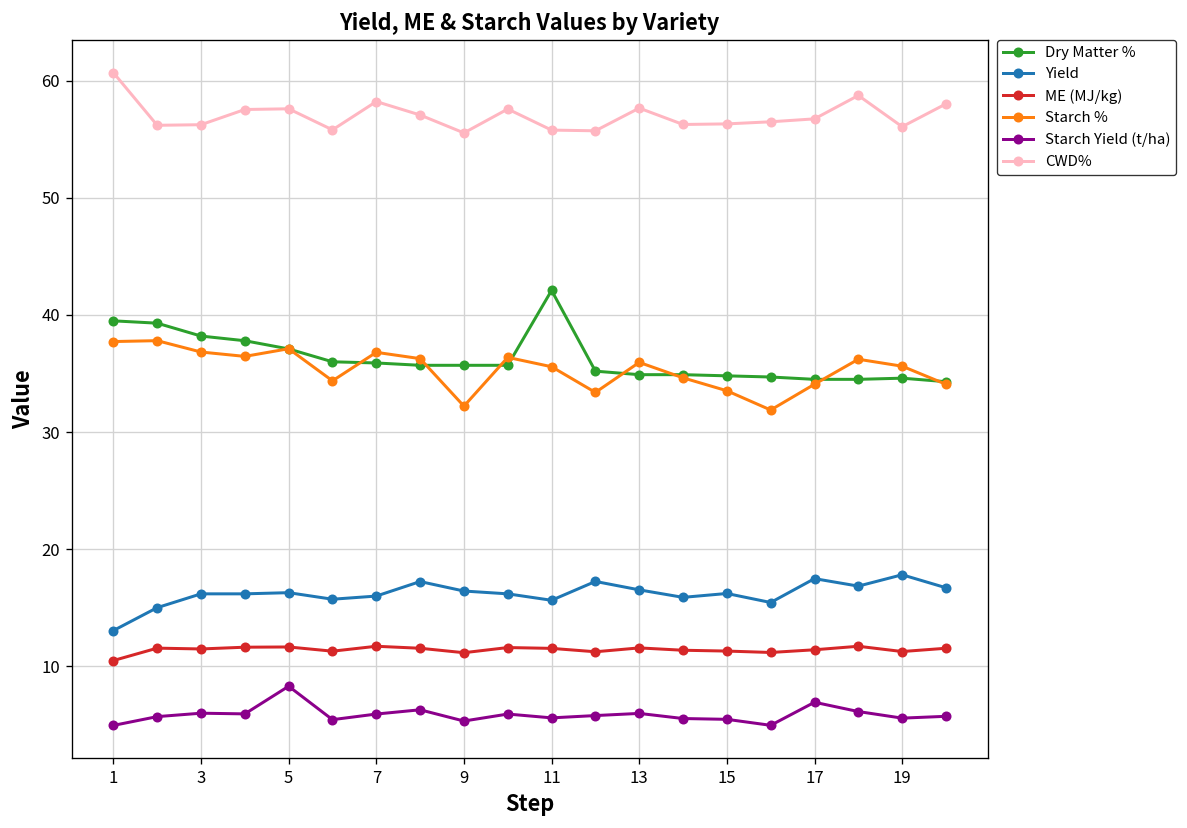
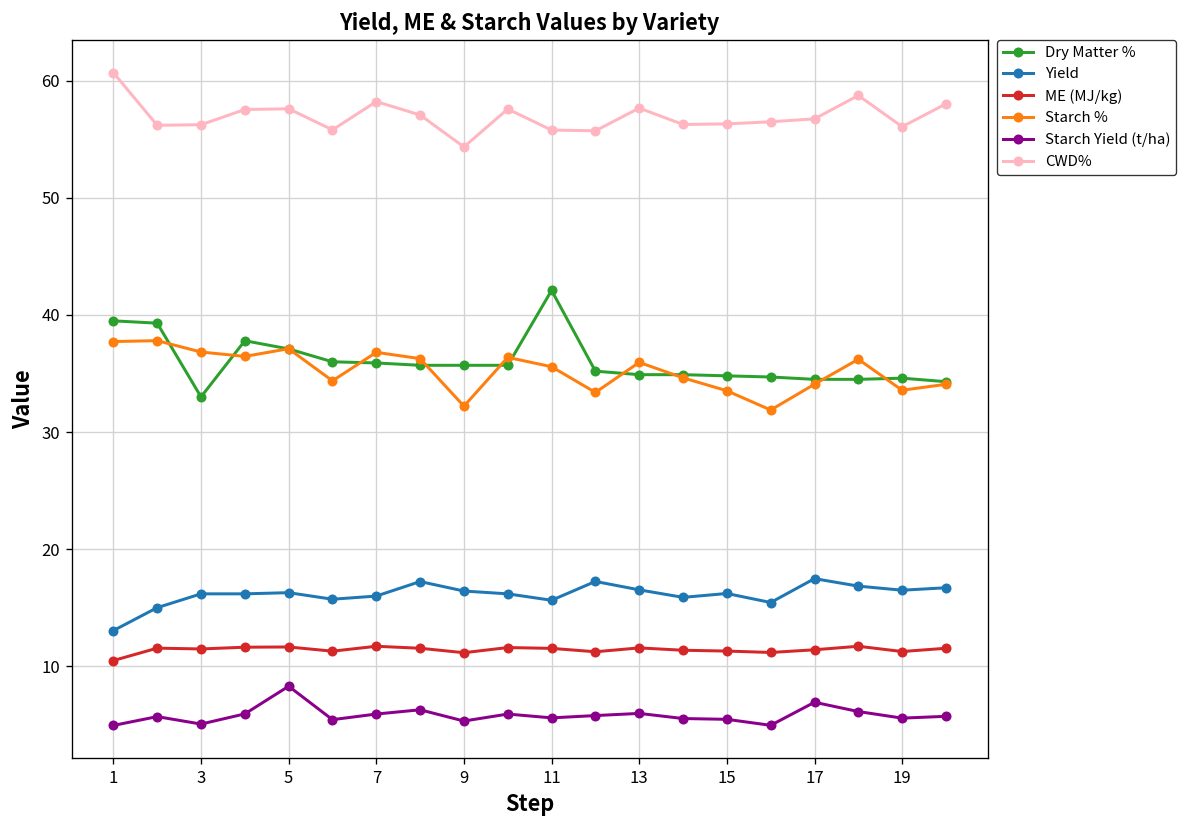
  {
    "Dry Matter %": {
      "1": 40,
-     "3": 38,
+     "3": 33,
      "7": 36,
      "9": 36,
      "11": 42,
      "13": 35,
      "15": 35,
      "17": 35,
      "19": 35
    },
    "Yield": {
      "1": 13,
      "3": 16,
      "5": 16,
      "7": 16,
      "9": 16,
      "11": 16,
      "13": 17,
      "15": 16,
      "17": 17,
-     "19": 18
+     "19": 16
    },
    "ME (MJ/kg)": {
      "1": 10,
      "3": 11,
      "5": 12,
      "7": 12,
      "9": 11,
      "11": 12,
      "13": 12,
      "15": 11,
      "17": 11,
      "19": 11
    },
    "Starch %": {
      "1": 38,
      "3": 37,
      "7": 37,
      "9": 32,
      "11": 36,
      "13": 36,
      "15": 34,
      "17": 34,
-     "19": 36
+     "19": 34
    },
    "Starch Yield (t/ha)": {
      "1": 5,
-     "3": 6,
+     "3": 5,
      "5": 8,
      "7": 6,
      "9": 5,
      "11": 6,
      "13": 6,
      "15": 5,
      "17": 7,
      "19": 6
    },
    "CWD%": {
      "1": 61,
      "3": 56,
      "5": 58,
      "7": 58,
-     "9": 56,
+     "9": 54,
      "11": 56,
      "13": 58,
      "15": 56,
      "17": 57,
      "19": 56
    }
  }
